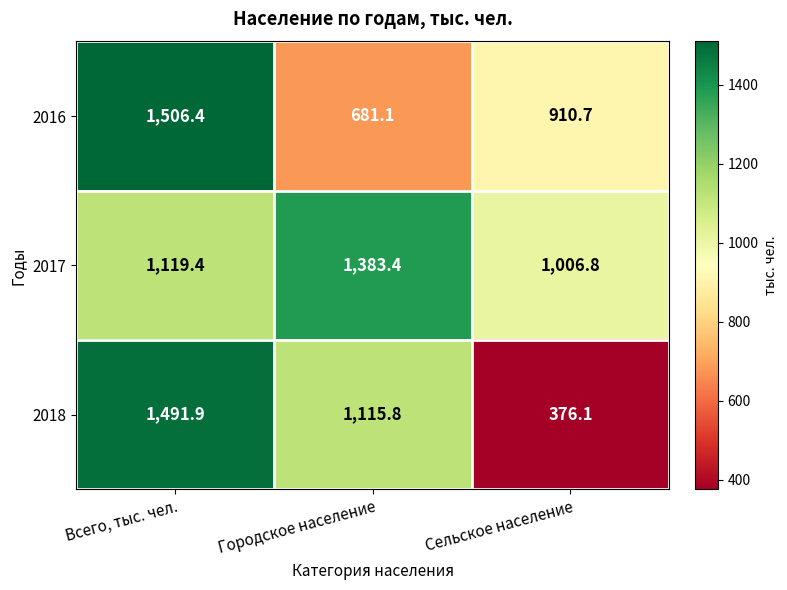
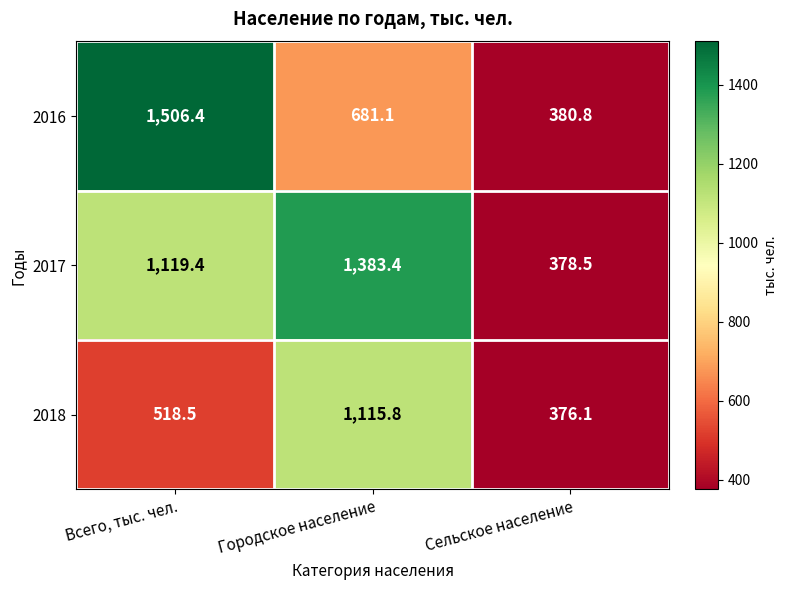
  {
    "2016": {
      "Всего, тыс. чел.": "1,506.4",
      "Городское население": "681.1",
-     "Сельское население": "910.7"
+     "Сельское население": "380.8"
    },
    "2017": {
      "Всего, тыс. чел.": "1,119.4",
      "Городское население": "1,383.4",
-     "Сельское население": "1,006.8"
+     "Сельское население": "378.5"
    },
    "2018": {
-     "Всего, тыс. чел.": "1,491.9",
+     "Всего, тыс. чел.": "518.5",
      "Городское население": "1,115.8",
      "Сельское население": "376.1"
    }
  }
